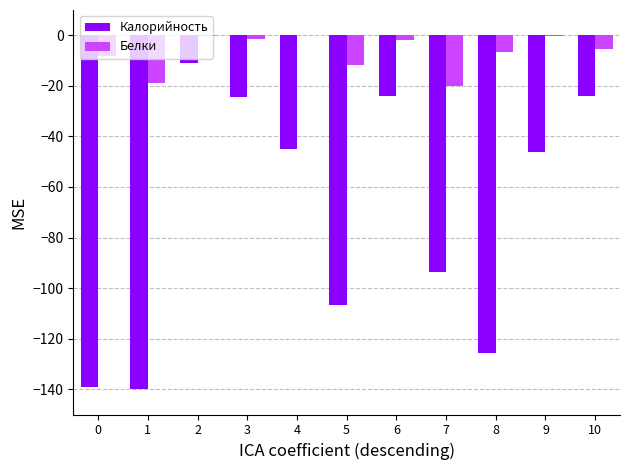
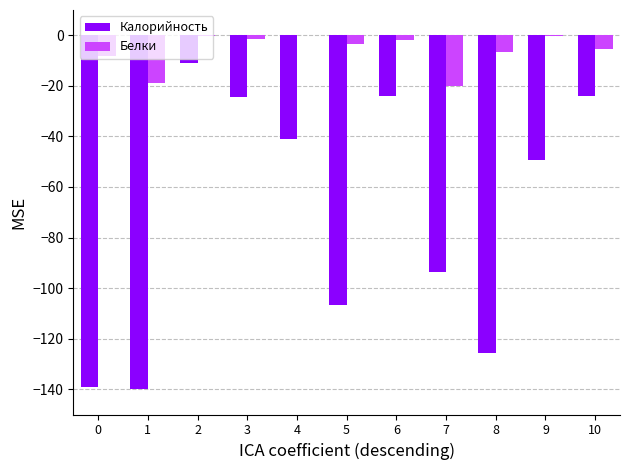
  {
    "Калорийность": {
      "0": -139,
      "1": -140,
      "2": -11,
      "3": -24,
-     "4": -45,
+     "4": -41,
      "5": -107,
      "6": -24,
      "7": -94,
      "8": -126,
-     "9": -46,
+     "9": -49,
      "10": -24
    },
    "Белки": {
      "1": -19,
      "3": -1,
      "4": 0,
-     "5": -12,
+     "5": -4,
      "6": -2,
      "7": -20,
      "8": -7,
      "10": -5
    }
  }
